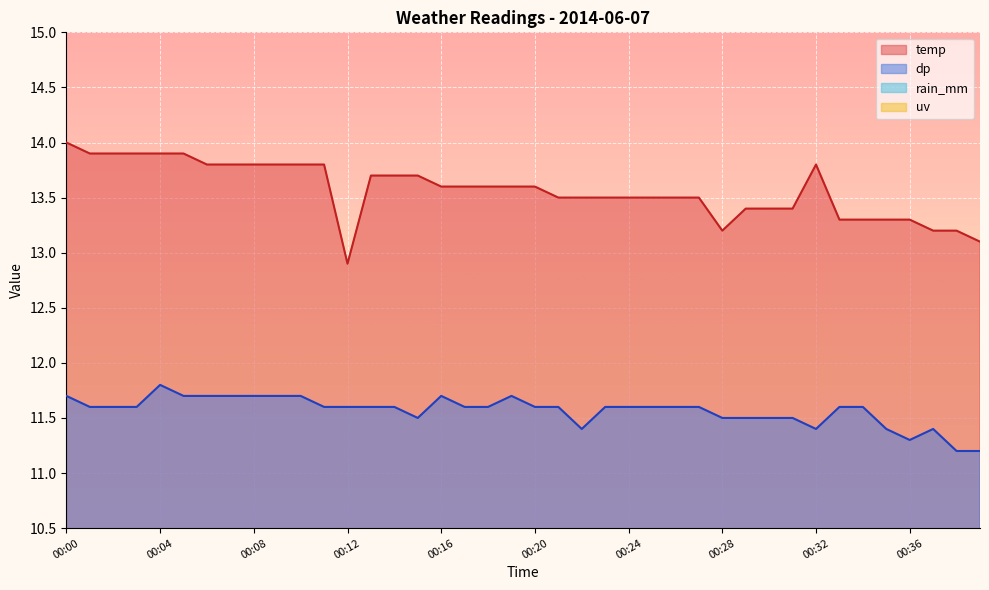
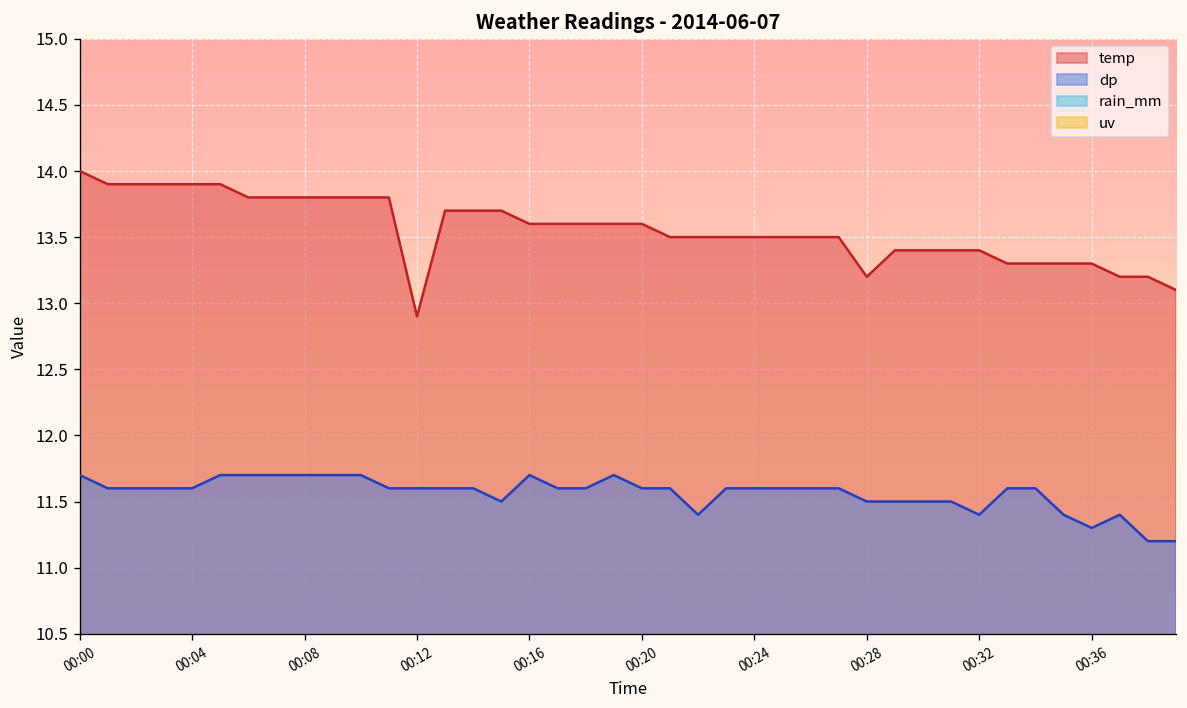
  {
    "temp": {
      "00:00": 14.0,
      "00:04": 13.9,
      "00:08": 13.8,
      "00:12": 12.9,
      "00:16": 13.6,
      "00:20": 13.6,
      "00:24": 13.5,
      "00:28": 13.2,
-     "00:32": 13.8,
+     "00:32": 13.4,
      "00:36": 13.3
    },
    "dp": {
      "00:00": 11.7,
-     "00:04": 11.8,
+     "00:04": 11.6,
      "00:08": 11.7,
      "00:12": 11.6,
      "00:16": 11.7,
      "00:20": 11.6,
      "00:24": 11.6,
      "00:28": 11.5,
      "00:32": 11.4,
      "00:36": 11.3
    }
  }
